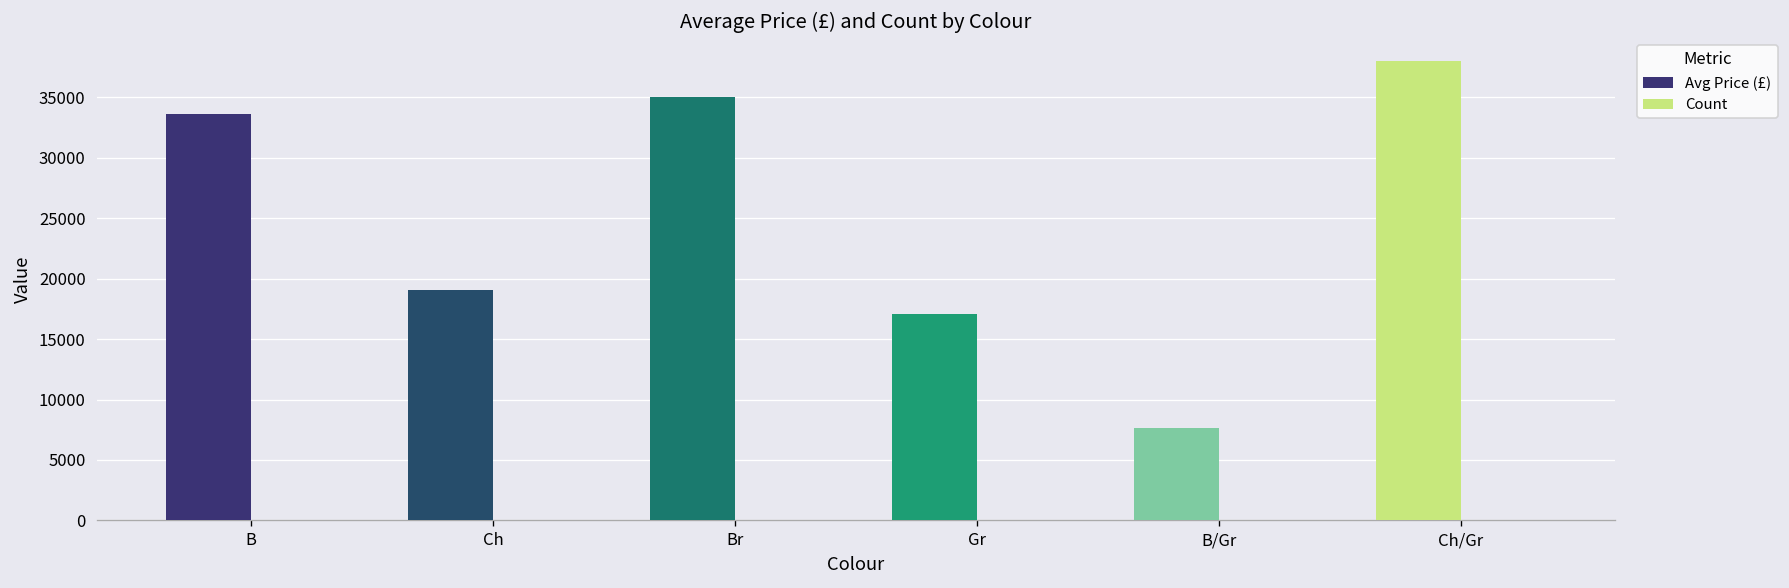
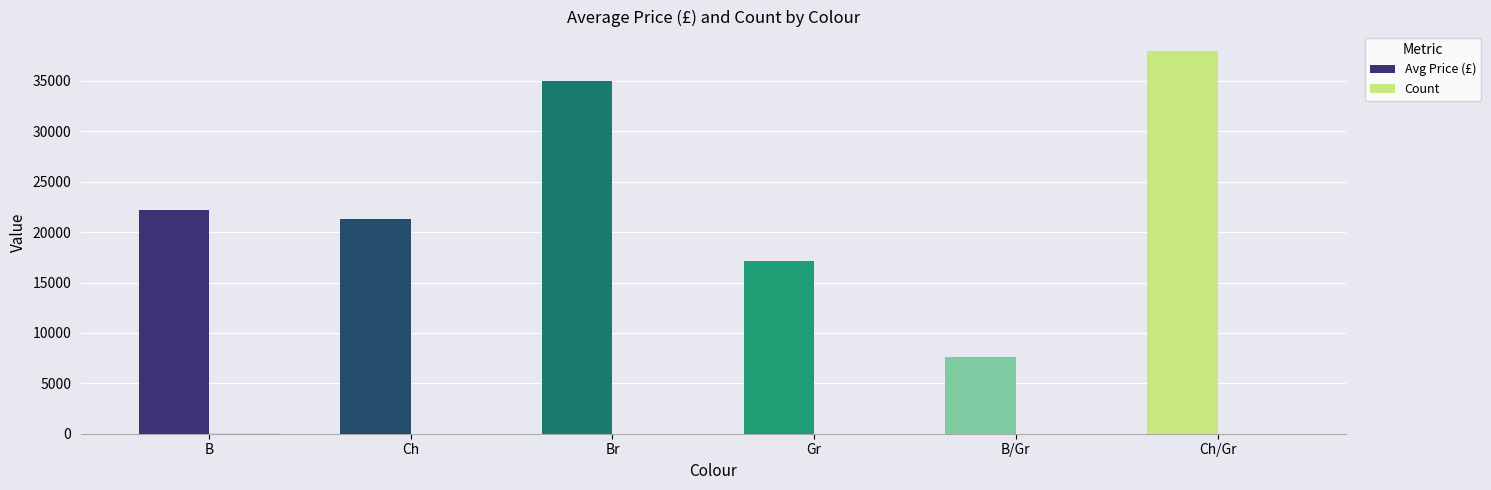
  {
    "Avg Price (£)": {
-     "B": 33600,
-     "Ch": 19100,
+     "B": 22200,
+     "Ch": 21300,
      "Br": 35000,
      "Gr": 17100,
      "B/Gr": 7600,
      "Ch/Gr": 38000
    }
  }
